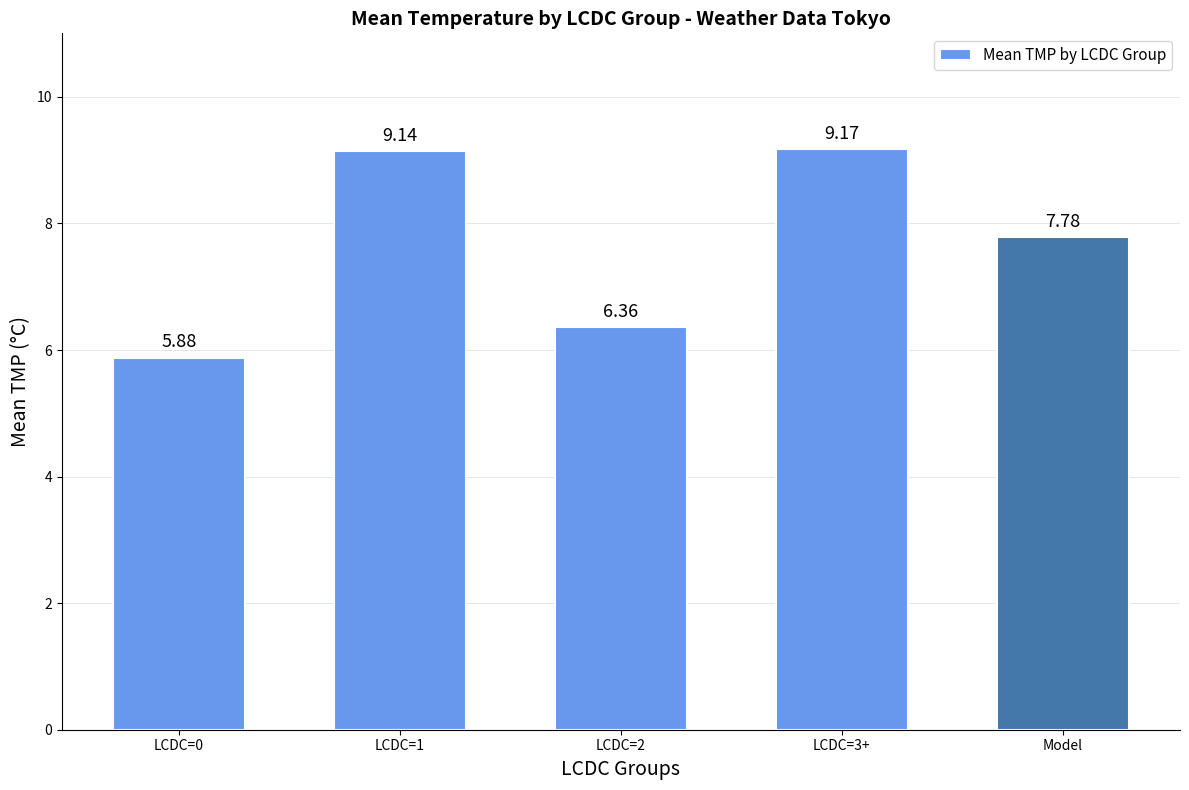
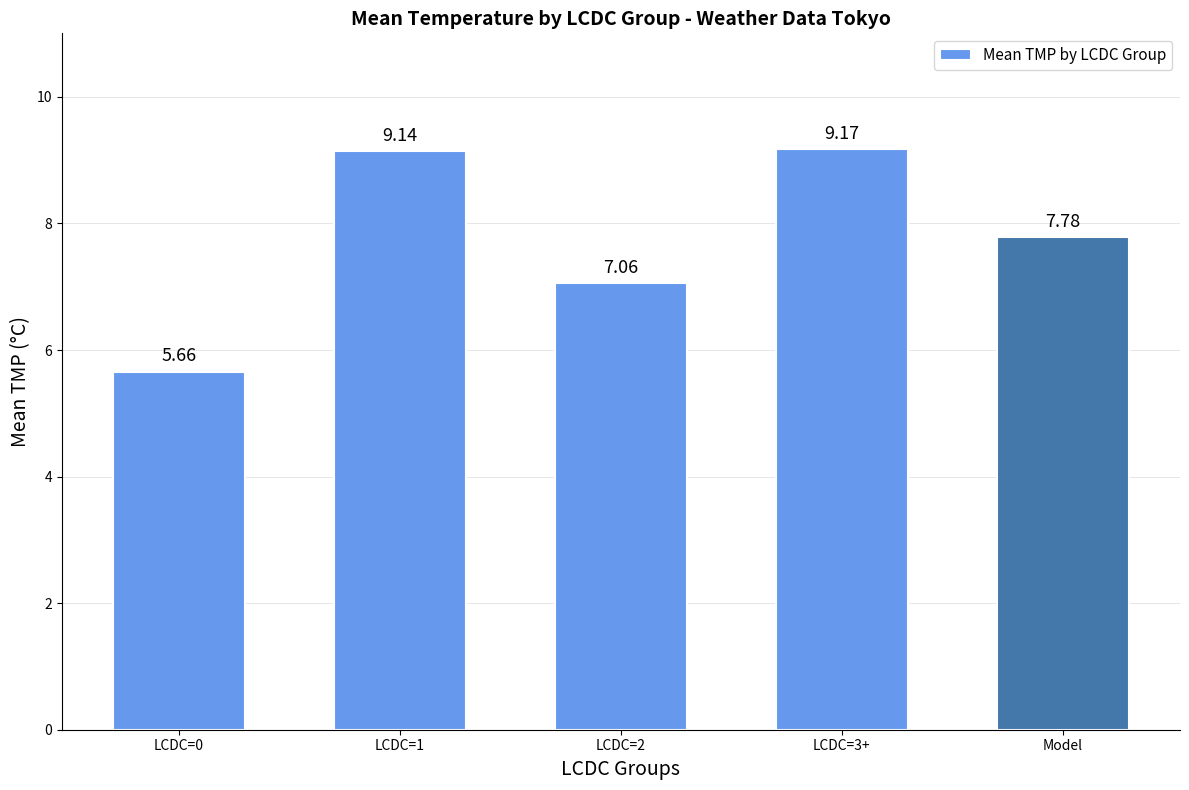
  {
-   "LCDC=0": 5.88,
+   "LCDC=0": 5.66,
    "LCDC=1": 9.14,
-   "LCDC=2": 6.36,
+   "LCDC=2": 7.06,
    "LCDC=3+": 9.17,
    "Model": 7.78
  }
